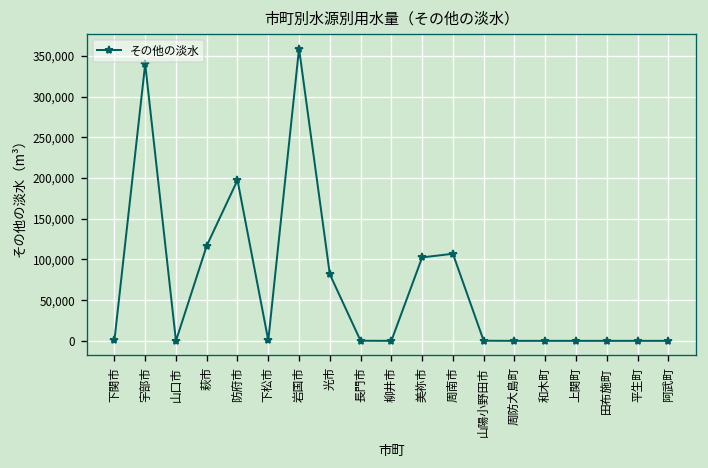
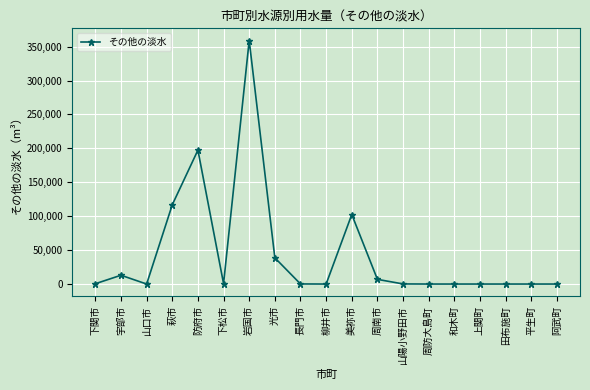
  {
    "下関市": "0",
-   "宇部市": "340,000",
+   "宇部市": "10,000",
    "山口市": "0",
    "萩市": "120,000",
    "防府市": "200,000",
    "下松市": "0",
    "岩国市": "360,000",
-   "光市": "80,000",
+   "光市": "40,000",
    "長門市": "0",
    "柳井市": "0",
    "美祢市": "100,000",
-   "周南市": "110,000",
+   "周南市": "10,000",
    "山陽小野田市": "0",
    "周防大島町": "0",
    "和木町": "0",
    "上関町": "0",
    "田布施町": "0",
    "平生町": "0",
    "阿武町": "0"
  }
